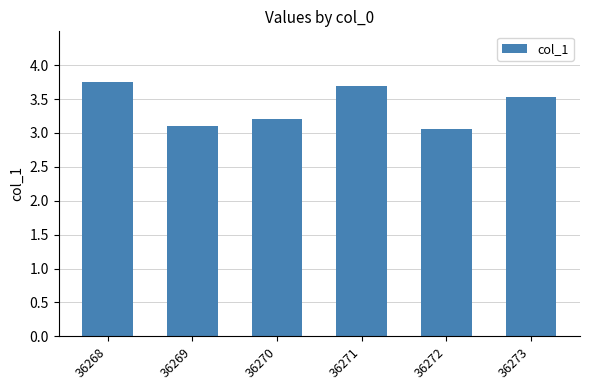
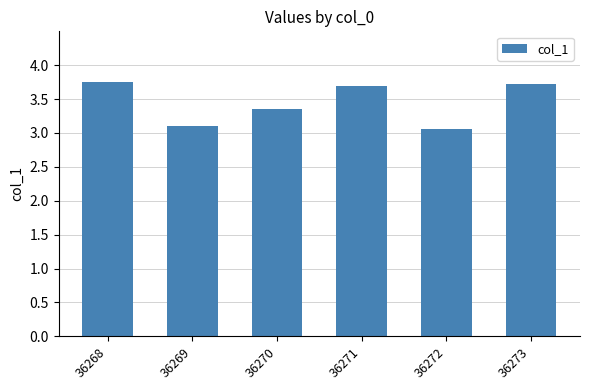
  {
    "36268": 3.7,
    "36269": 3.1,
-   "36270": 3.2,
+   "36270": 3.4,
    "36271": 3.7,
    "36272": 3.1,
-   "36273": 3.5
+   "36273": 3.7
  }
